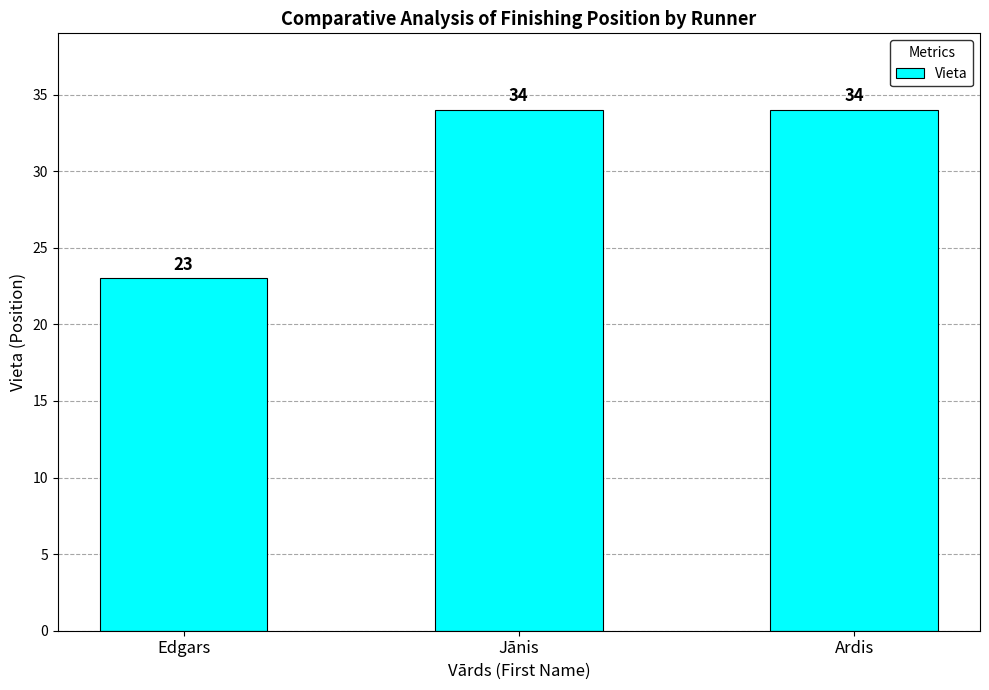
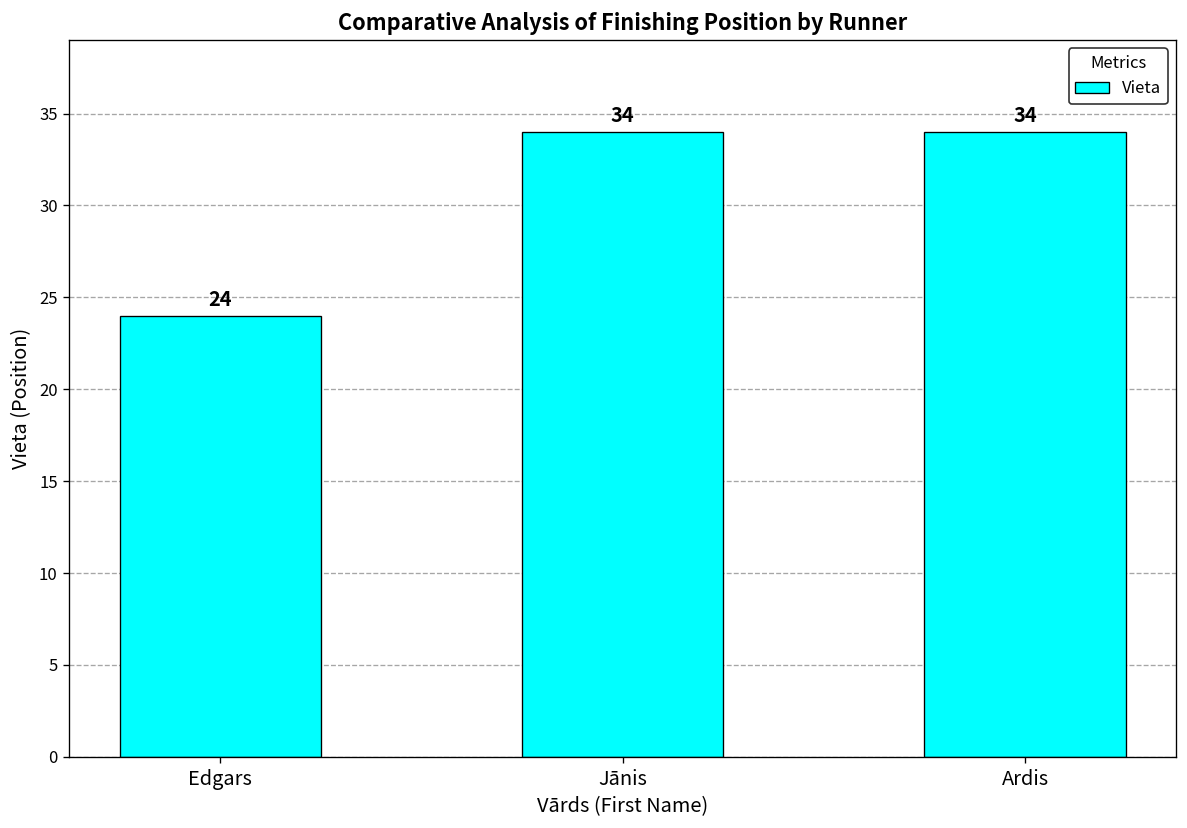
  {
-   "Edgars": 23,
+   "Edgars": 24,
    "Jānis": 34,
    "Ardis": 34
  }
